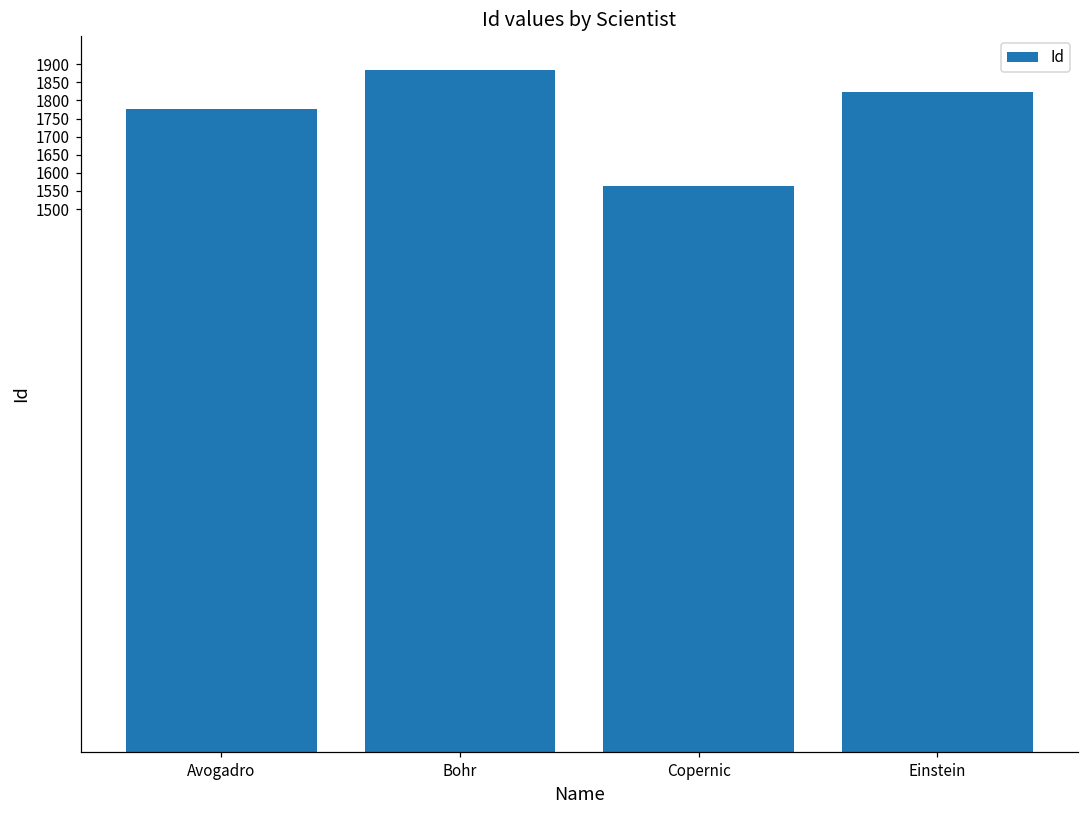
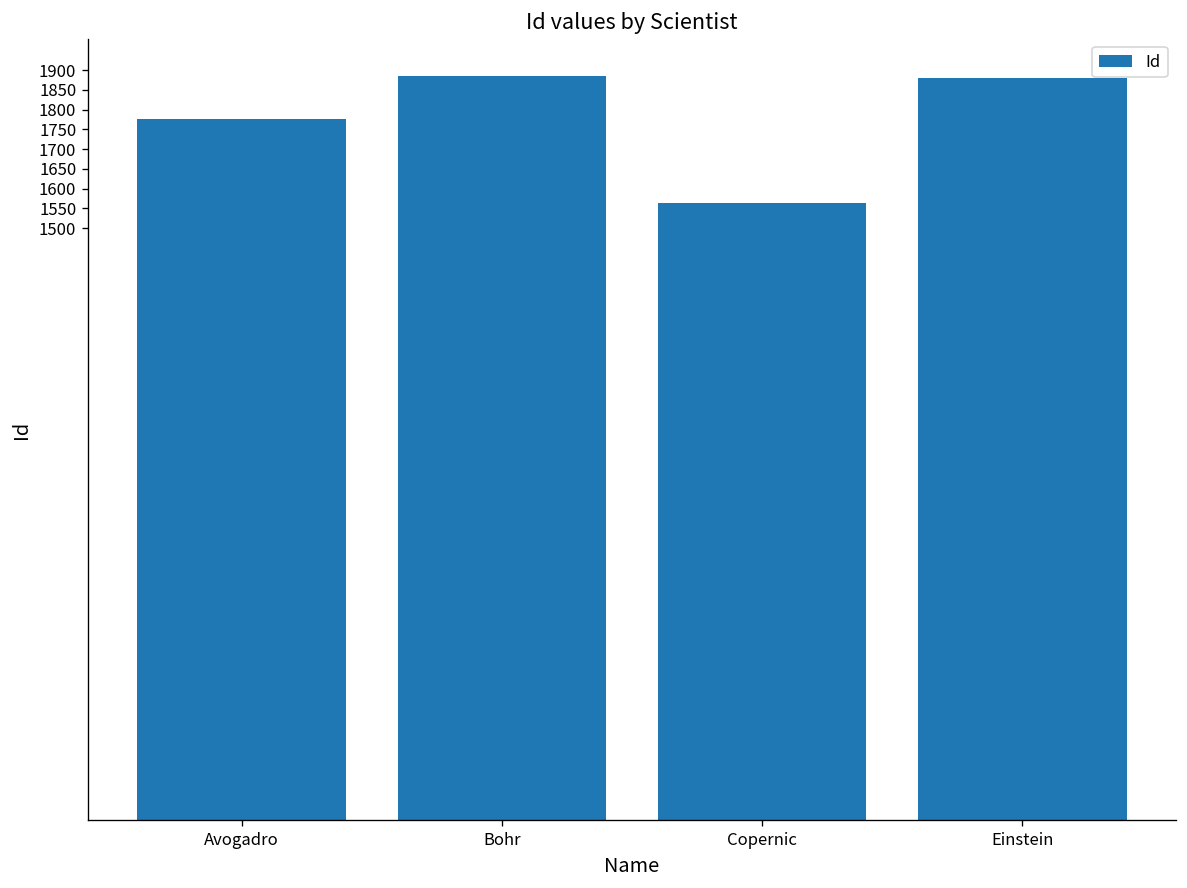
  {
    "Avogadro": 1780,
    "Bohr": 1890,
    "Copernic": 1560,
-   "Einstein": 1820
+   "Einstein": 1880
  }
